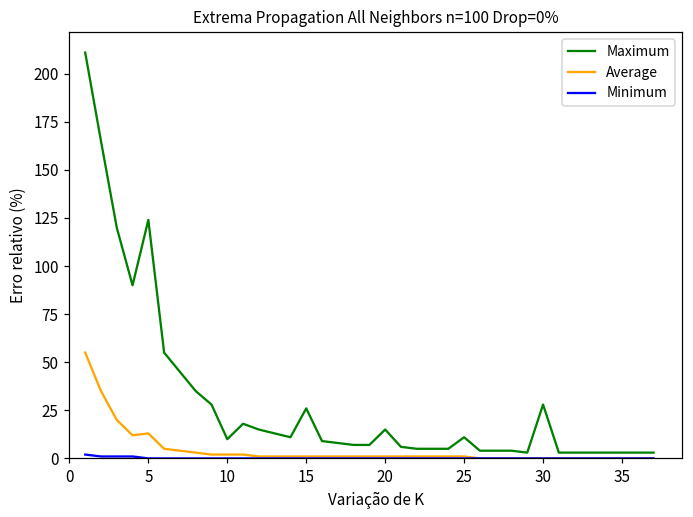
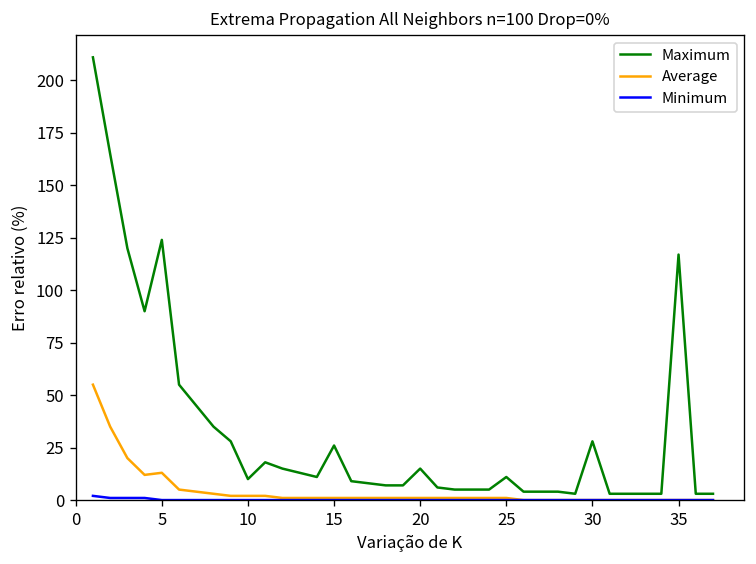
  {
    "Maximum": {
      "5": 124,
      "10": 10,
      "15": 26,
      "20": 15,
      "25": 11,
      "30": 28,
-     "35": 3
+     "35": 117
    },
    "Average": {
      "5": 13,
      "10": 2
    },
    "Minimum": {
      "5": 0,
      "10": 0
    }
  }
